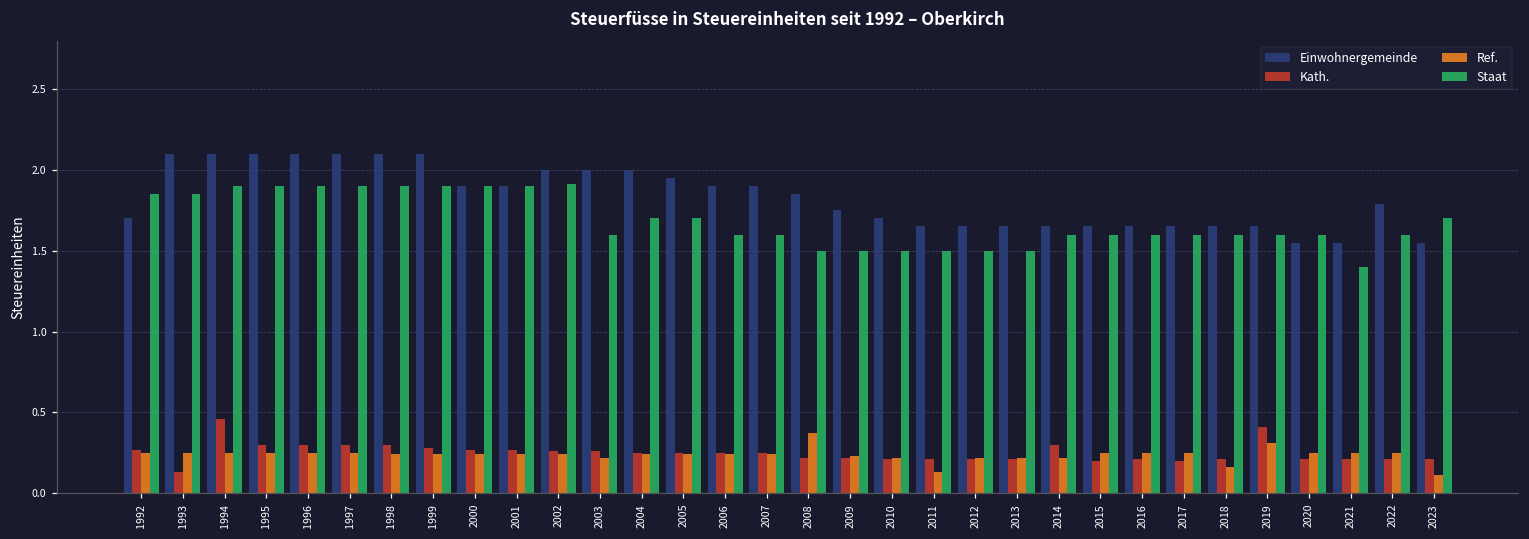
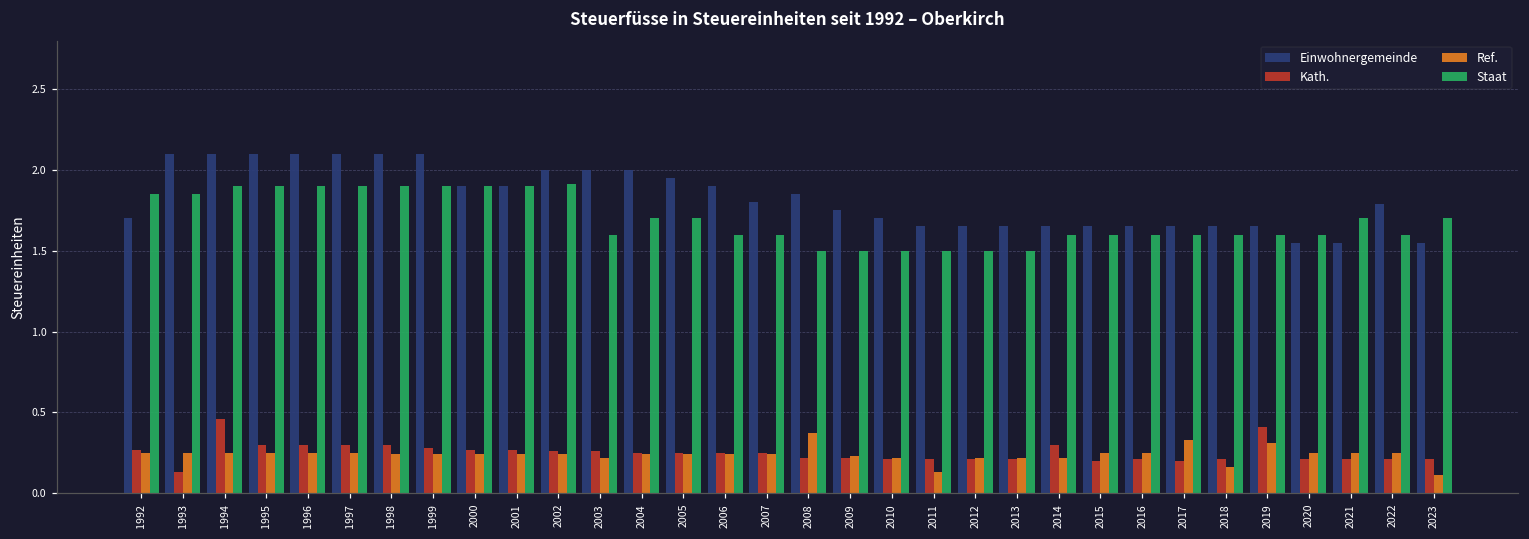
  {
    "Einwohnergemeinde": {
      "1992": 1.7,
      "1993": 2.1,
      "1994": 2.1,
      "1995": 2.1,
      "1996": 2.1,
      "1997": 2.1,
      "1998": 2.1,
      "1999": 2.1,
      "2000": 1.9,
      "2001": 1.9,
      "2002": 2.0,
      "2003": 2.0,
      "2004": 2.0,
      "2005": 1.95,
      "2006": 1.9,
-     "2007": 1.9,
+     "2007": 1.8,
      "2008": 1.85,
      "2009": 1.75,
      "2010": 1.7,
      "2011": 1.65,
      "2012": 1.65,
      "2013": 1.65,
      "2014": 1.65,
      "2015": 1.65,
      "2016": 1.65,
      "2017": 1.65,
      "2018": 1.65,
      "2019": 1.65,
      "2020": 1.55,
      "2021": 1.55,
      "2022": 1.8,
      "2023": 1.55
    },
    "Kath.": {
      "1992": 0.27,
      "1993": 0.13,
      "1994": 0.46,
      "1995": 0.30,
      "1996": 0.30,
      "1997": 0.30,
      "1998": 0.30,
      "1999": 0.28,
      "2000": 0.27,
      "2001": 0.27,
      "2002": 0.26,
      "2003": 0.26,
      "2004": 0.25,
      "2005": 0.25,
      "2006": 0.25,
      "2007": 0.25,
      "2008": 0.22,
      "2009": 0.22,
      "2010": 0.21,
      "2011": 0.21,
      "2012": 0.21,
      "2013": 0.21,
      "2014": 0.30,
      "2015": 0.20,
      "2016": 0.21,
      "2017": 0.20,
      "2018": 0.21,
      "2019": 0.41,
      "2020": 0.21,
      "2021": 0.21,
      "2022": 0.21,
      "2023": 0.21
    },
    "Ref.": {
      "1992": 0.25,
      "1993": 0.25,
      "1994": 0.25,
      "1995": 0.25,
      "1996": 0.25,
      "1997": 0.25,
      "1998": 0.24,
      "1999": 0.24,
      "2000": 0.24,
      "2001": 0.24,
      "2002": 0.24,
      "2003": 0.22,
      "2004": 0.24,
      "2005": 0.24,
      "2006": 0.24,
      "2007": 0.24,
      "2008": 0.37,
      "2009": 0.23,
      "2010": 0.22,
      "2011": 0.13,
      "2012": 0.22,
      "2013": 0.22,
      "2014": 0.22,
      "2015": 0.25,
      "2016": 0.25,
-     "2017": 0.25,
+     "2017": 0.33,
      "2018": 0.16,
      "2019": 0.31,
      "2020": 0.25,
      "2021": 0.25,
      "2022": 0.25,
      "2023": 0.11
    },
    "Staat": {
      "1992": 1.85,
      "1993": 1.85,
      "1994": 1.9,
      "1995": 1.9,
      "1996": 1.9,
      "1997": 1.9,
      "1998": 1.9,
      "1999": 1.9,
      "2000": 1.9,
      "2001": 1.9,
      "2002": 1.9,
      "2003": 1.6,
      "2004": 1.7,
      "2005": 1.7,
      "2006": 1.6,
      "2007": 1.6,
      "2008": 1.5,
      "2009": 1.5,
      "2010": 1.5,
      "2011": 1.5,
      "2012": 1.5,
      "2013": 1.5,
      "2014": 1.6,
      "2015": 1.6,
      "2016": 1.6,
      "2017": 1.6,
      "2018": 1.6,
      "2019": 1.6,
      "2020": 1.6,
-     "2021": 1.4,
+     "2021": 1.7,
      "2022": 1.6,
      "2023": 1.7
    }
  }
